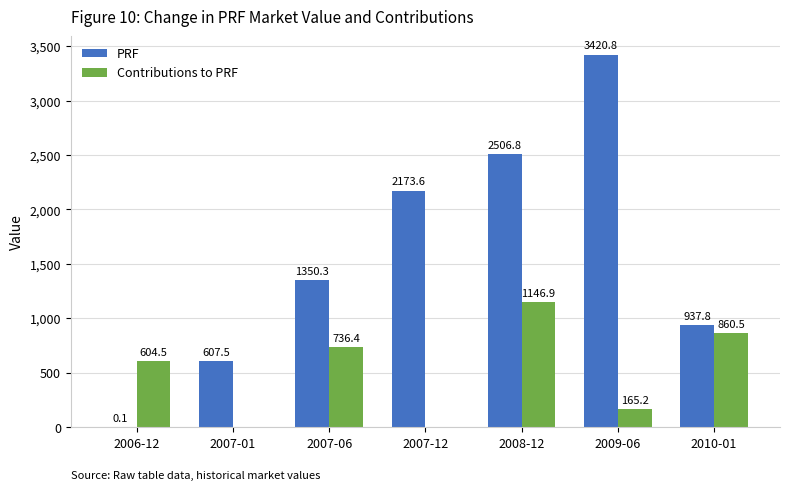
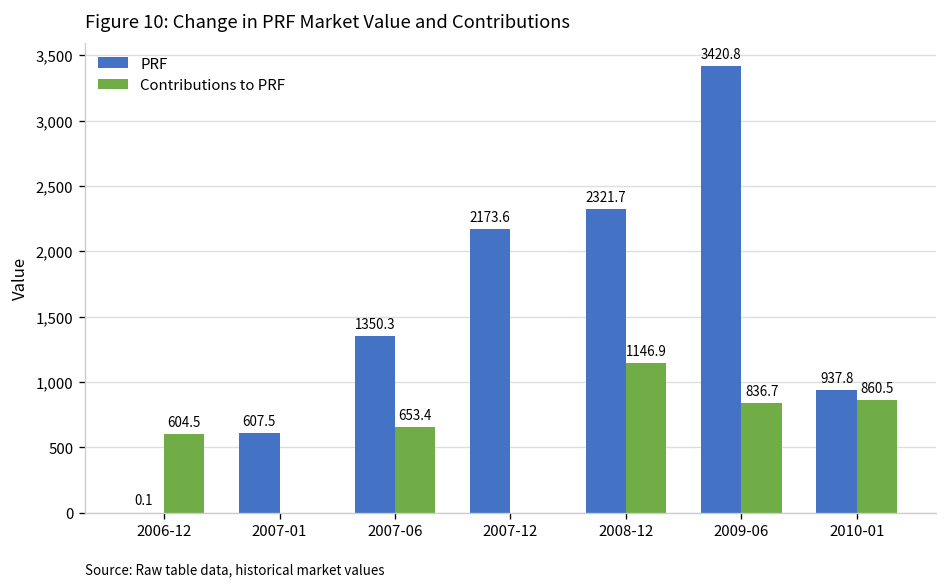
  {
    "PRF": {
      "2006-12": 0.1,
      "2007-01": 607.5,
      "2007-06": 1350.3,
      "2007-12": 2173.6,
-     "2008-12": 2506.8,
+     "2008-12": 2321.7,
      "2009-06": 3420.8,
      "2010-01": 937.8
    },
    "Contributions to PRF": {
      "2006-12": 604.5,
-     "2007-06": 736.4,
+     "2007-06": 653.4,
      "2008-12": 1146.9,
-     "2009-06": 165.2,
+     "2009-06": 836.7,
      "2010-01": 860.5
    }
  }
